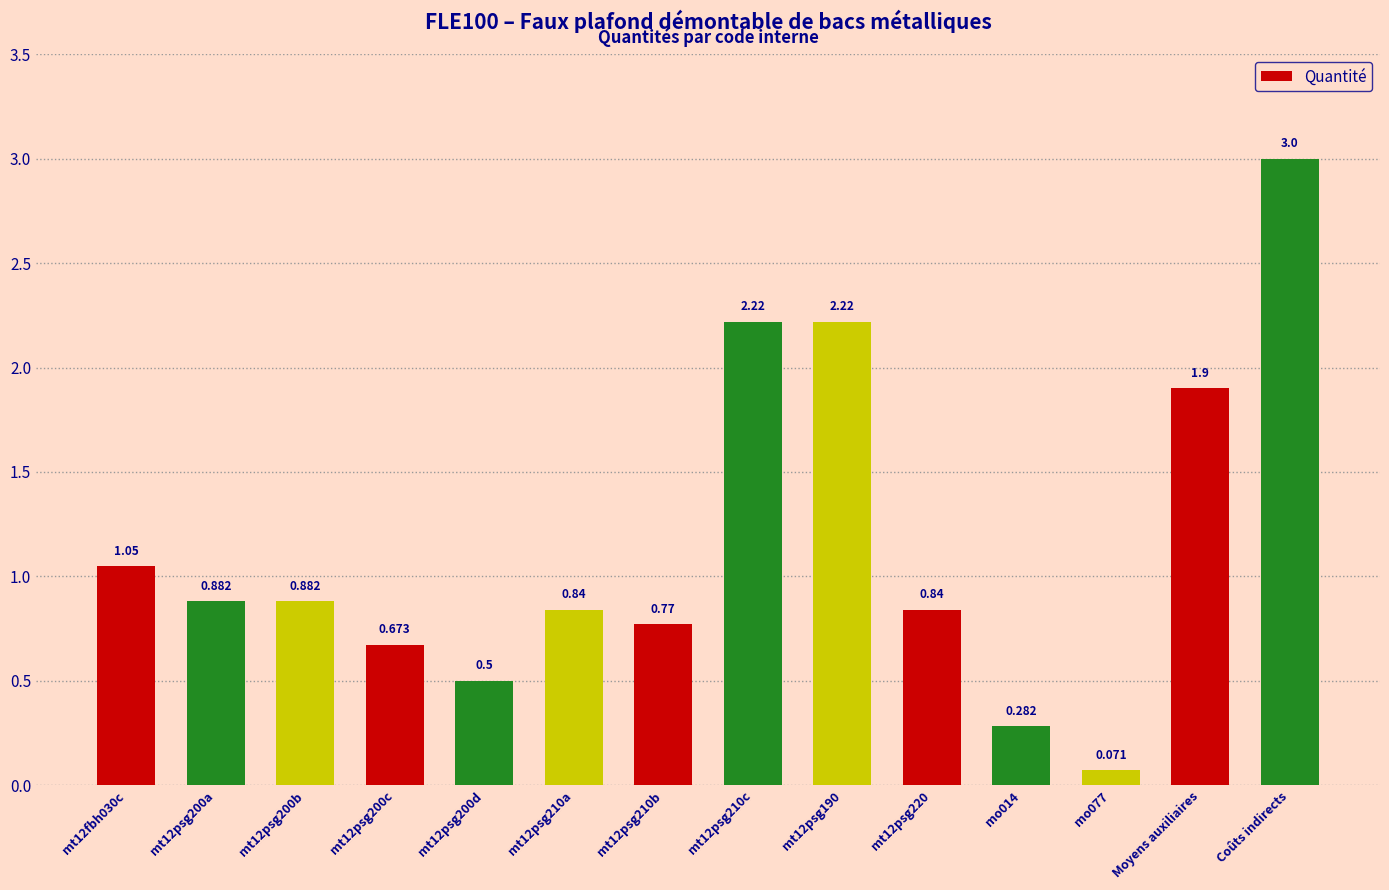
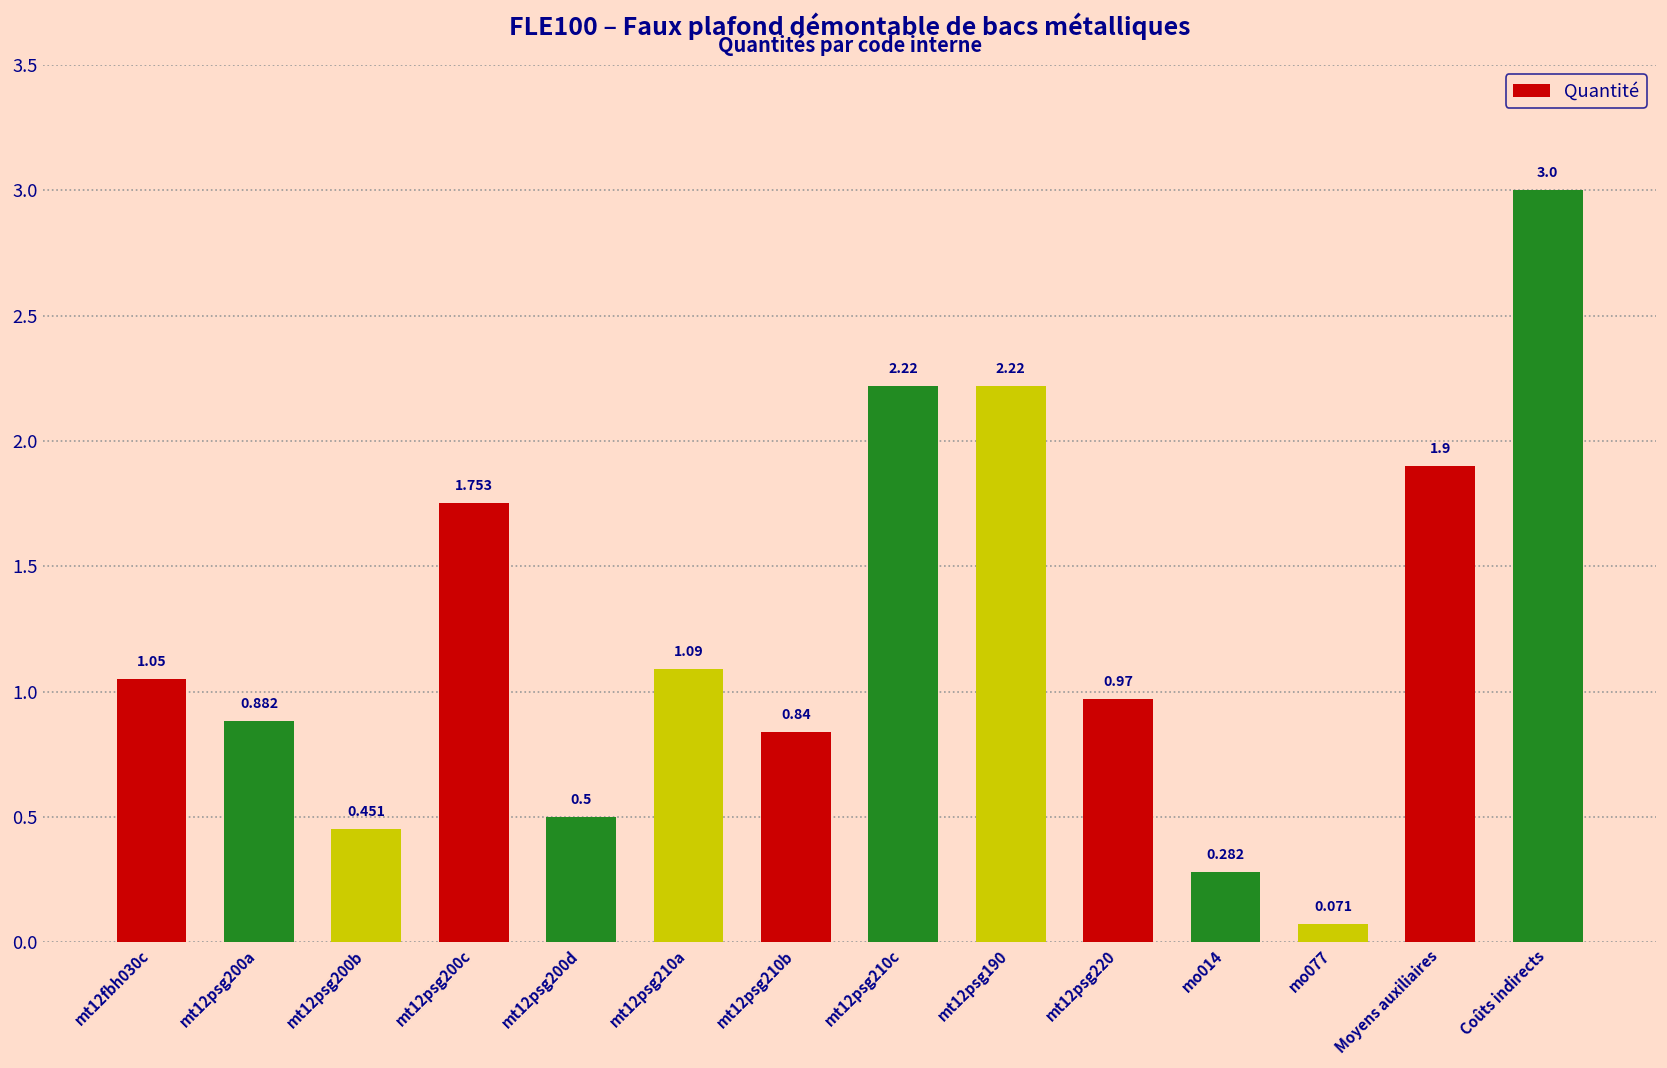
  {
    "mt12fbh030c": 1.05,
    "mt12psg200a": 0.882,
-   "mt12psg200b": 0.882,
-   "mt12psg200c": 0.673,
+   "mt12psg200b": 0.451,
+   "mt12psg200c": 1.753,
    "mt12psg200d": 0.5,
-   "mt12psg210a": 0.84,
-   "mt12psg210b": 0.77,
+   "mt12psg210a": 1.09,
+   "mt12psg210b": 0.84,
    "mt12psg210c": 2.22,
    "mt12psg190": 2.22,
-   "mt12psg220": 0.84,
+   "mt12psg220": 0.97,
    "mo014": 0.282,
    "mo077": 0.071,
    "Moyens auxiliaires": 1.9,
    "Coûts indirects": 3.0
  }
